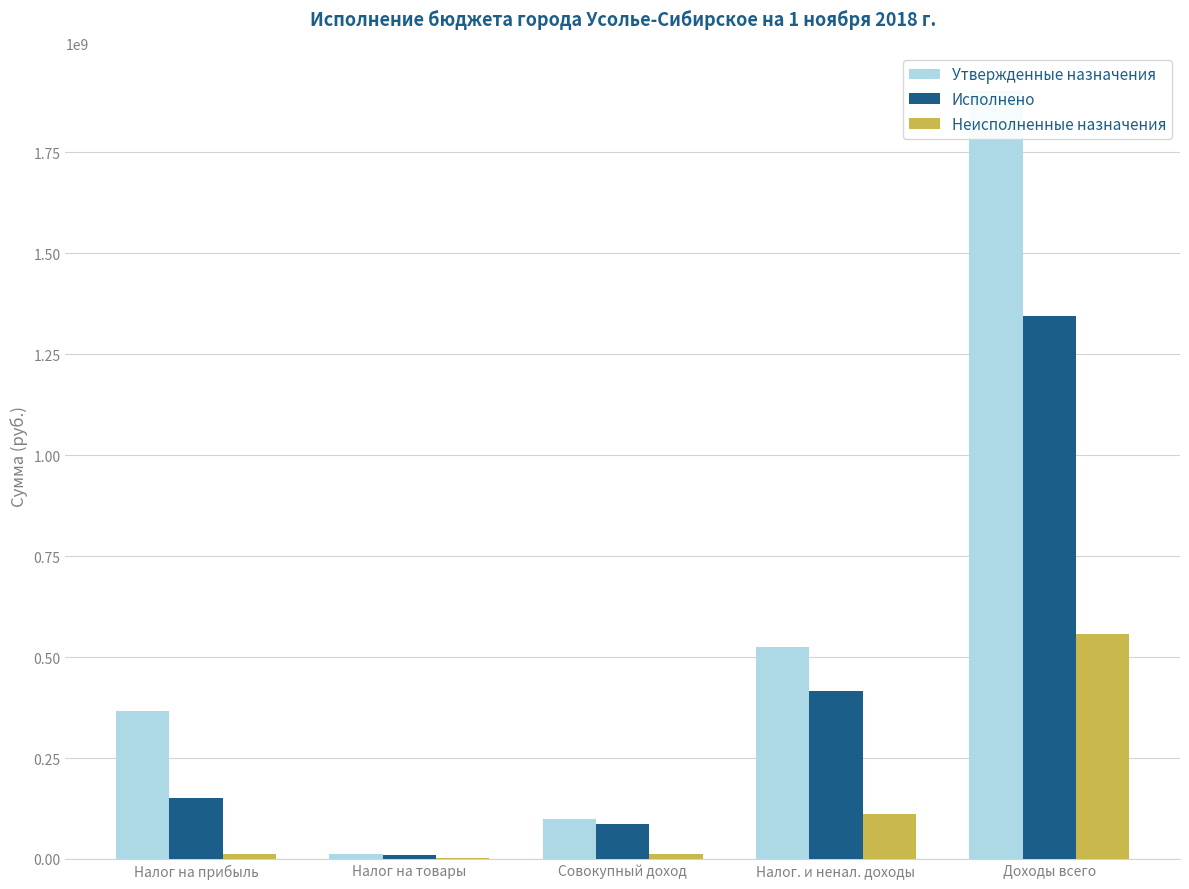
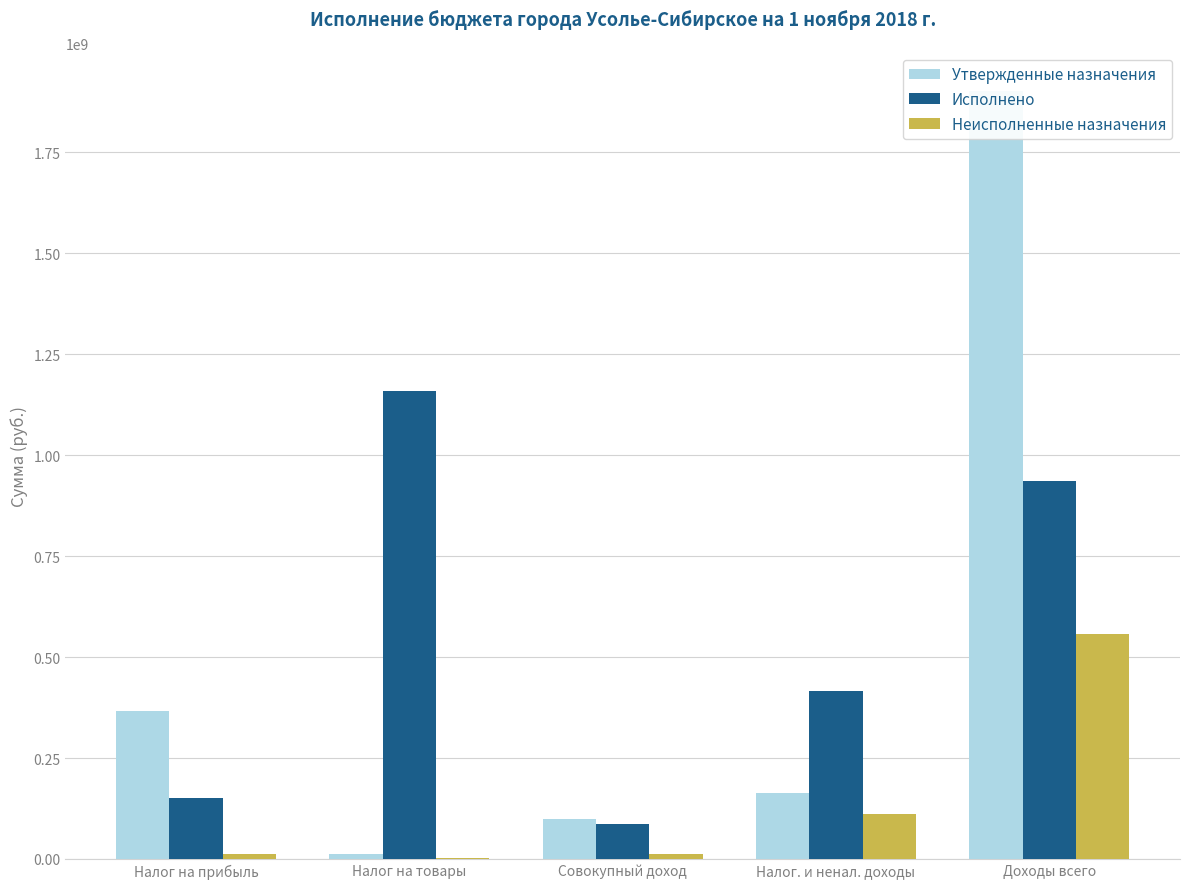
  {
    "Утвержденные назначения": {
      "Налог на прибыль": 370000000,
      "Налог на товары": 10000000,
      "Совокупный доход": 100000000,
-     "Налог. и ненал. доходы": 530000000
+     "Налог. и ненал. доходы": 160000000
    },
    "Исполнено": {
      "Налог на прибыль": 150000000,
-     "Налог на товары": 10000000,
+     "Налог на товары": 1160000000,
      "Совокупный доход": 90000000,
      "Налог. и ненал. доходы": 420000000,
-     "Доходы всего": 1340000000
+     "Доходы всего": 940000000
    },
    "Неисполненные назначения": {
      "Налог на прибыль": 10000000,
      "Совокупный доход": 10000000,
      "Налог. и ненал. доходы": 110000000,
      "Доходы всего": 560000000
    }
  }
